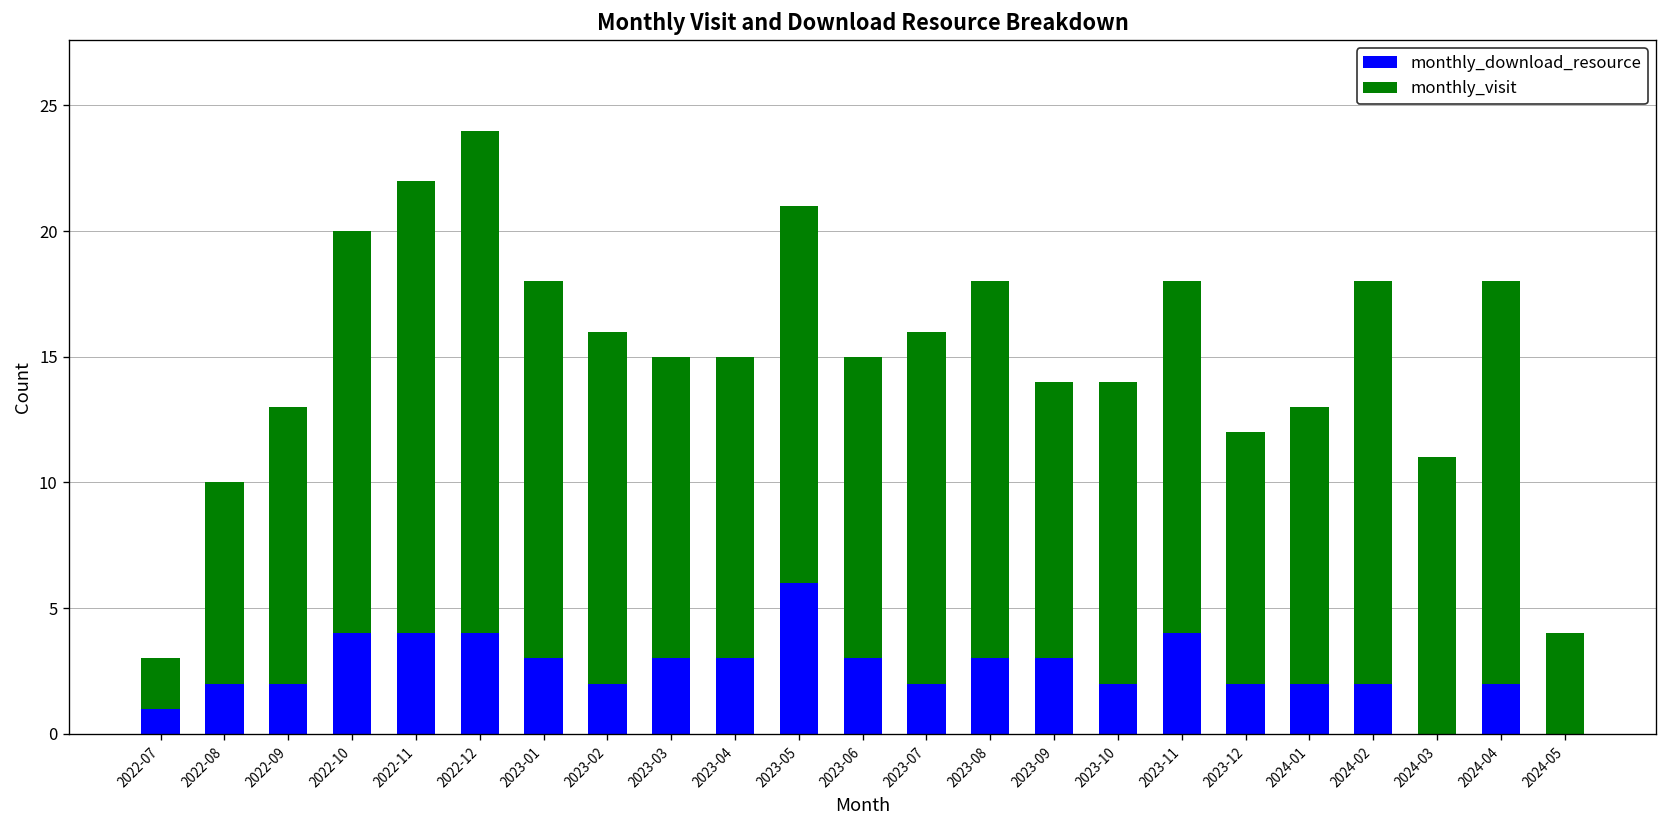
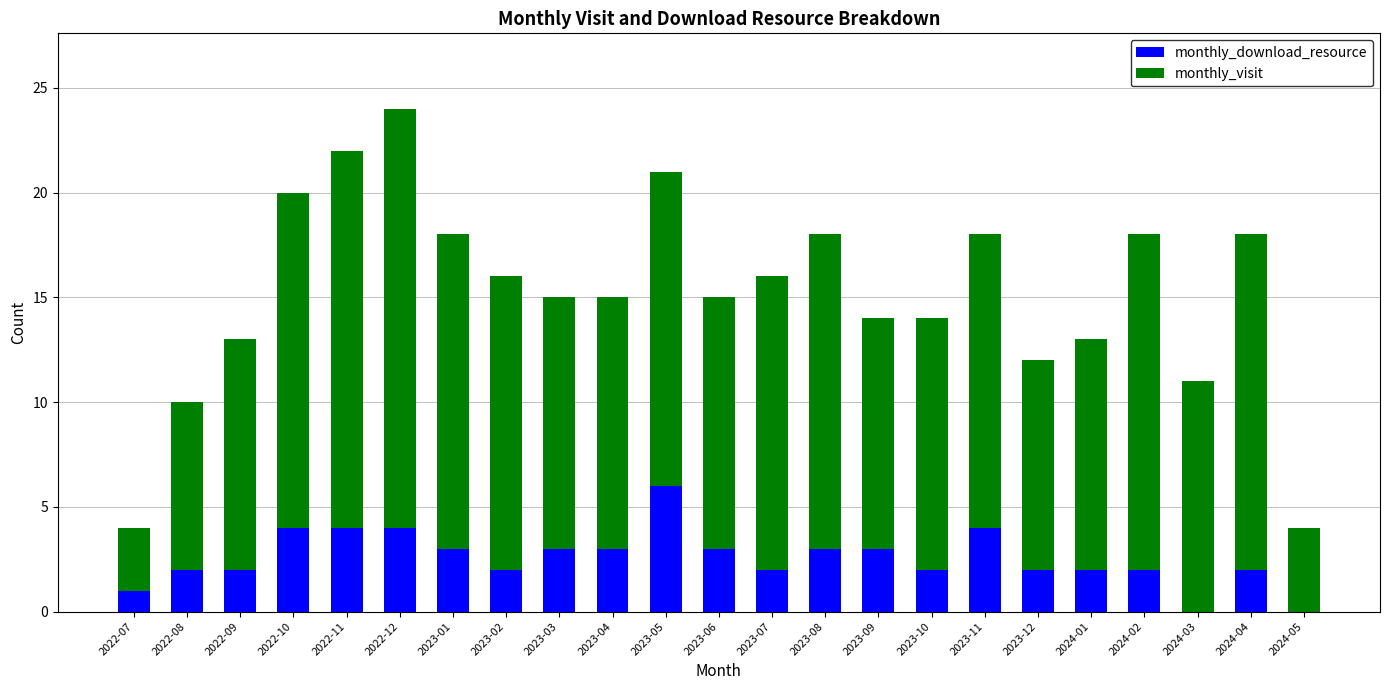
  {
    "monthly_download_resource": {
      "2022-07": 1,
      "2022-08": 2,
      "2022-09": 2,
      "2022-10": 4,
      "2022-11": 4,
      "2022-12": 4,
      "2023-01": 3,
      "2023-02": 2,
      "2023-03": 3,
      "2023-04": 3,
      "2023-05": 6,
      "2023-06": 3,
      "2023-07": 2,
      "2023-08": 3,
      "2023-09": 3,
      "2023-10": 2,
      "2023-11": 4,
      "2023-12": 2,
      "2024-01": 2,
      "2024-02": 2,
      "2024-03": 0,
      "2024-04": 2,
      "2024-05": 0
    },
    "monthly_visit": {
-     "2022-07": 2,
+     "2022-07": 3,
      "2022-08": 8,
      "2022-09": 11,
      "2022-10": 16,
      "2022-11": 18,
      "2022-12": 20,
      "2023-01": 15,
      "2023-02": 14,
      "2023-03": 12,
      "2023-04": 12,
      "2023-05": 15,
      "2023-06": 12,
      "2023-07": 14,
      "2023-08": 15,
      "2023-09": 11,
      "2023-10": 12,
      "2023-11": 14,
      "2023-12": 10,
      "2024-01": 11,
      "2024-02": 16,
      "2024-03": 11,
      "2024-04": 16,
      "2024-05": 4
    }
  }
